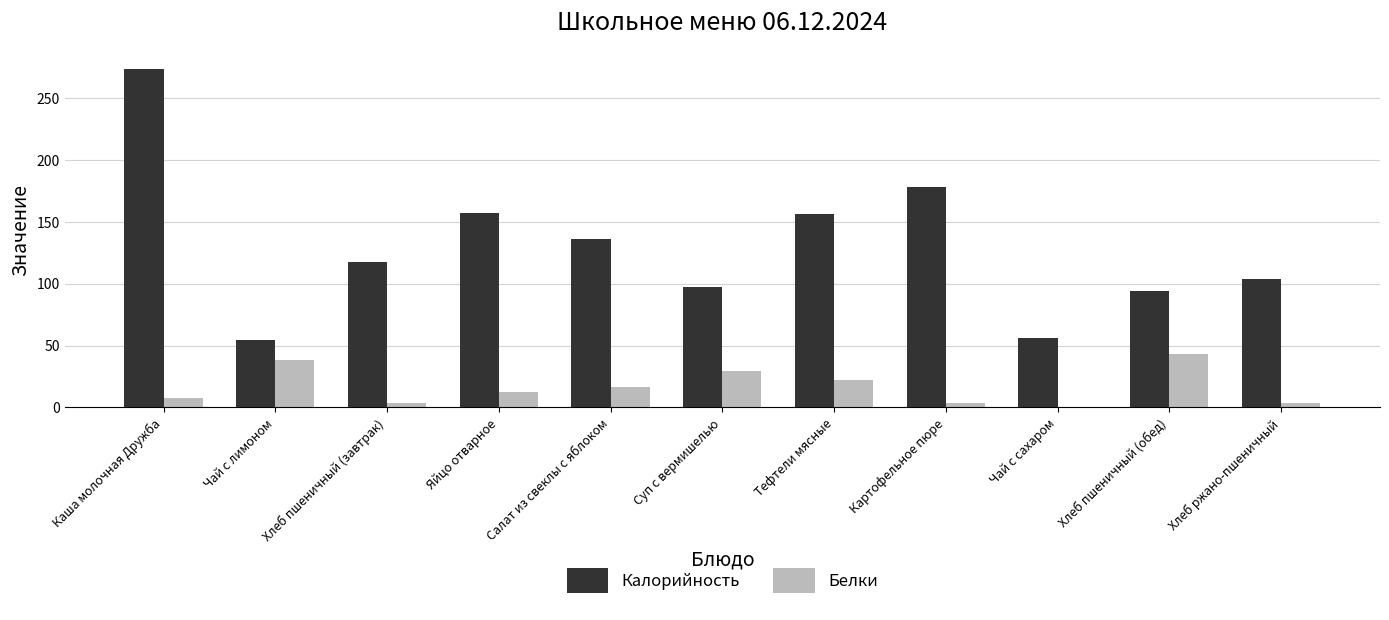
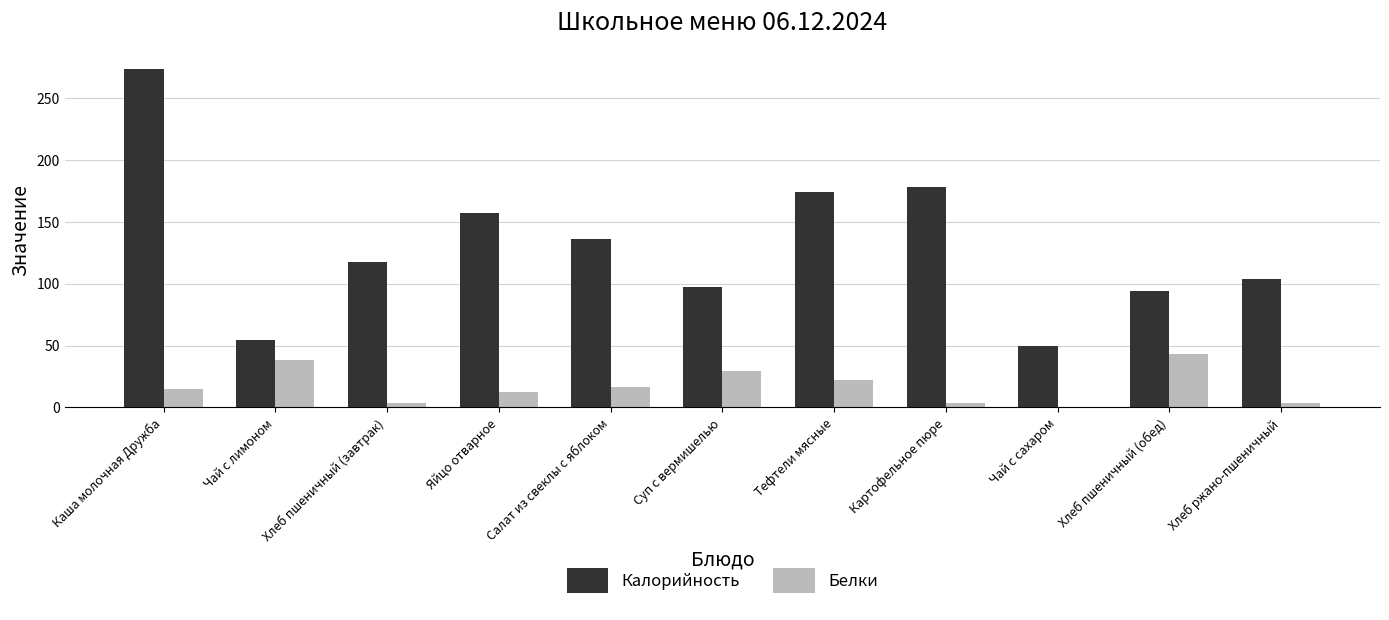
  {
    "Калорийность": {
      "Каша молочная Дружба": 274,
      "Чай с лимоном": 55,
      "Хлеб пшеничный (завтрак)": 118,
      "Яйцо отварное": 157,
      "Салат из свеклы с яблоком": 136,
      "Суп с вермишелью": 98,
-     "Тефтели мясные": 156,
+     "Тефтели мясные": 174,
      "Картофельное пюре": 178,
-     "Чай с сахаром": 56,
+     "Чай с сахаром": 49,
      "Хлеб пшеничный (обед)": 94,
      "Хлеб ржано-пшеничный": 104
    },
    "Белки": {
-     "Каша молочная Дружба": 7,
+     "Каша молочная Дружба": 15,
      "Чай с лимоном": 38,
      "Хлеб пшеничный (завтрак)": 4,
      "Яйцо отварное": 13,
      "Салат из свеклы с яблоком": 16,
      "Суп с вермишелью": 29,
      "Тефтели мясные": 22,
      "Картофельное пюре": 4,
      "Хлеб пшеничный (обед)": 43,
      "Хлеб ржано-пшеничный": 3
    }
  }
